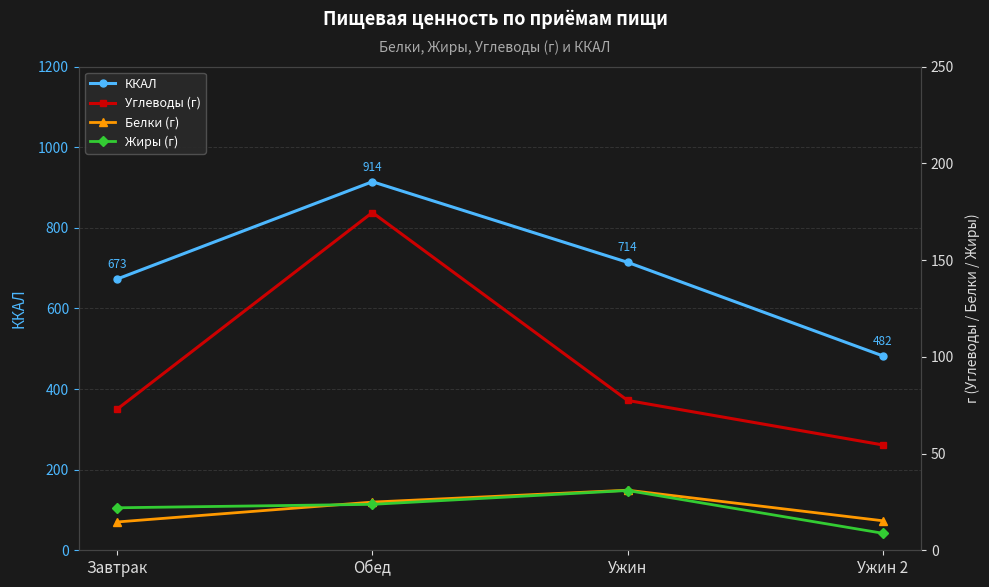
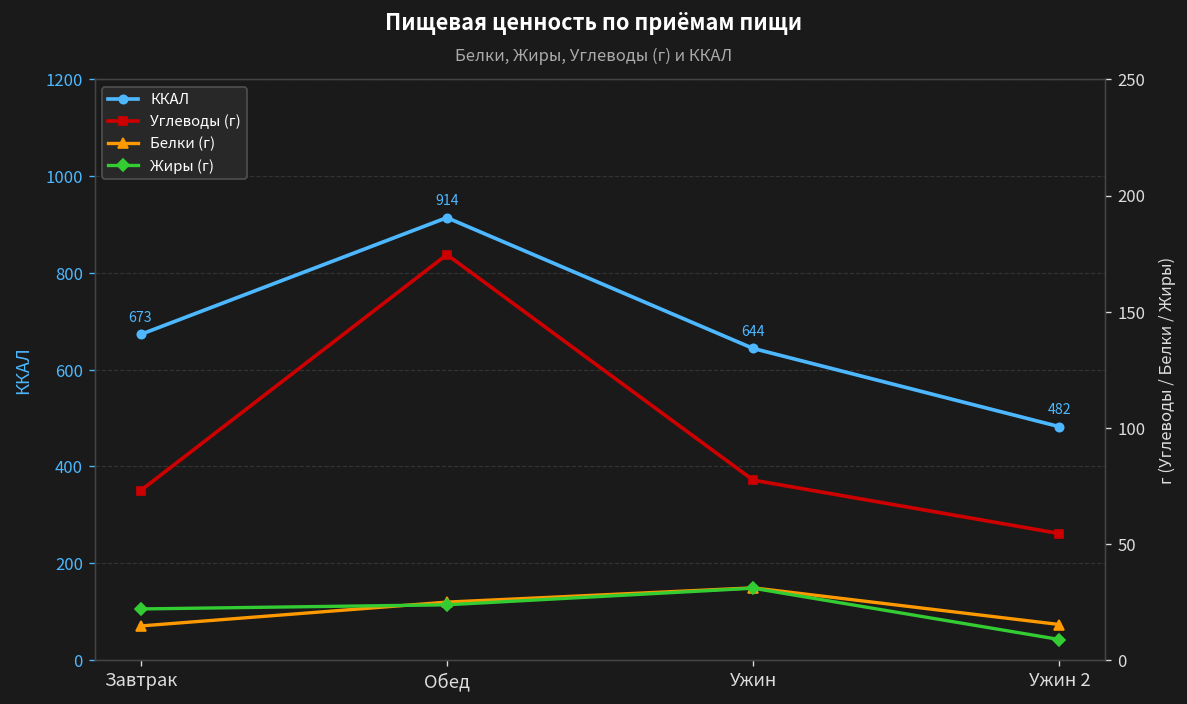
  {
    "ККАЛ": {
      "Завтрак": 673,
      "Обед": 914,
-     "Ужин": 714,
+     "Ужин": 644,
      "Ужин 2": 482
    }
  }
